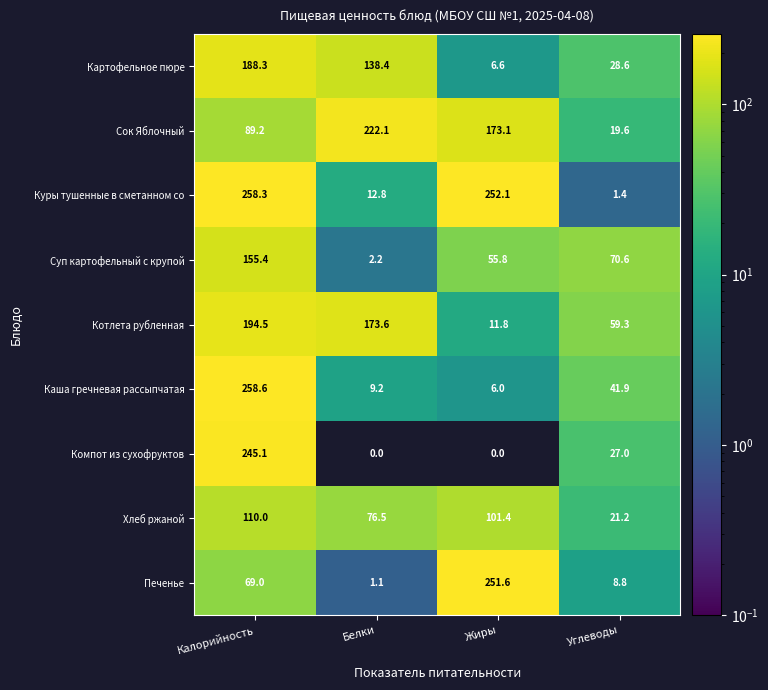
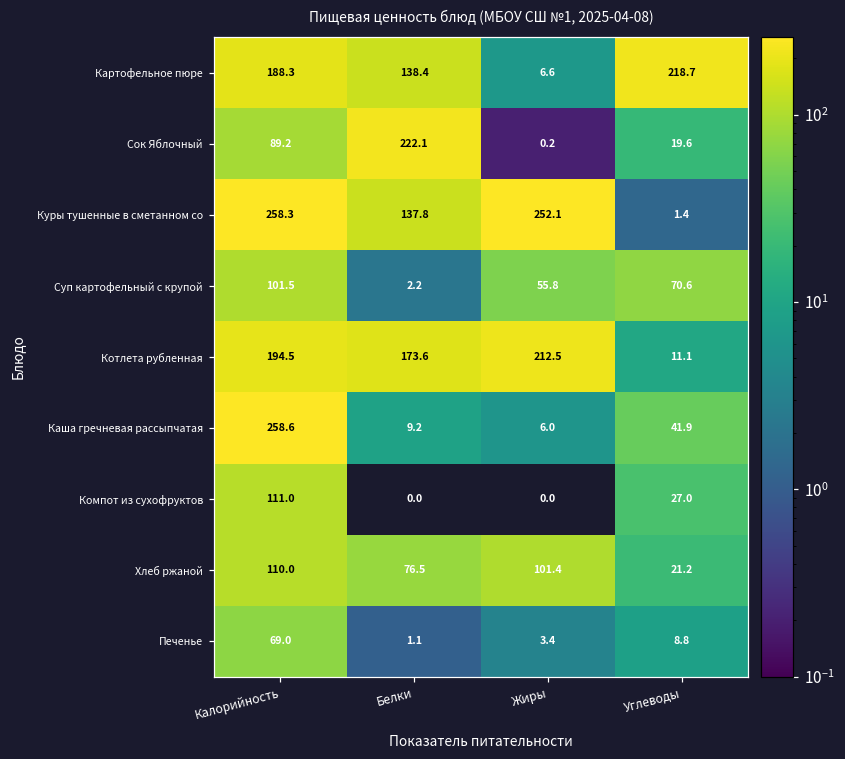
  {
    "Картофельное пюре": {
      "Калорийность": 188.3,
      "Белки": 138.4,
      "Жиры": 6.6,
-     "Углеводы": 28.6
+     "Углеводы": 218.7
    },
    "Сок Яблочный": {
      "Калорийность": 89.2,
      "Белки": 222.1,
-     "Жиры": 173.1,
+     "Жиры": 0.2,
      "Углеводы": 19.6
    },
    "Куры тушенные в сметанном со": {
      "Калорийность": 258.3,
-     "Белки": 12.8,
+     "Белки": 137.8,
      "Жиры": 252.1,
      "Углеводы": 1.4
    },
    "Суп картофельный с крупой": {
-     "Калорийность": 155.4,
+     "Калорийность": 101.5,
      "Белки": 2.2,
      "Жиры": 55.8,
      "Углеводы": 70.6
    },
    "Котлета рубленная": {
      "Калорийность": 194.5,
      "Белки": 173.6,
-     "Жиры": 11.8,
-     "Углеводы": 59.3
+     "Жиры": 212.5,
+     "Углеводы": 11.1
    },
    "Каша гречневая рассыпчатая": {
      "Калорийность": 258.6,
      "Белки": 9.2,
      "Жиры": 6.0,
      "Углеводы": 41.9
    },
    "Компот из сухофруктов": {
-     "Калорийность": 245.1,
+     "Калорийность": 111.0,
      "Белки": 0.0,
      "Жиры": 0.0,
      "Углеводы": 27.0
    },
    "Хлеб ржаной": {
      "Калорийность": 110.0,
      "Белки": 76.5,
      "Жиры": 101.4,
      "Углеводы": 21.2
    },
    "Печенье": {
      "Калорийность": 69.0,
      "Белки": 1.1,
-     "Жиры": 251.6,
+     "Жиры": 3.4,
      "Углеводы": 8.8
    }
  }
